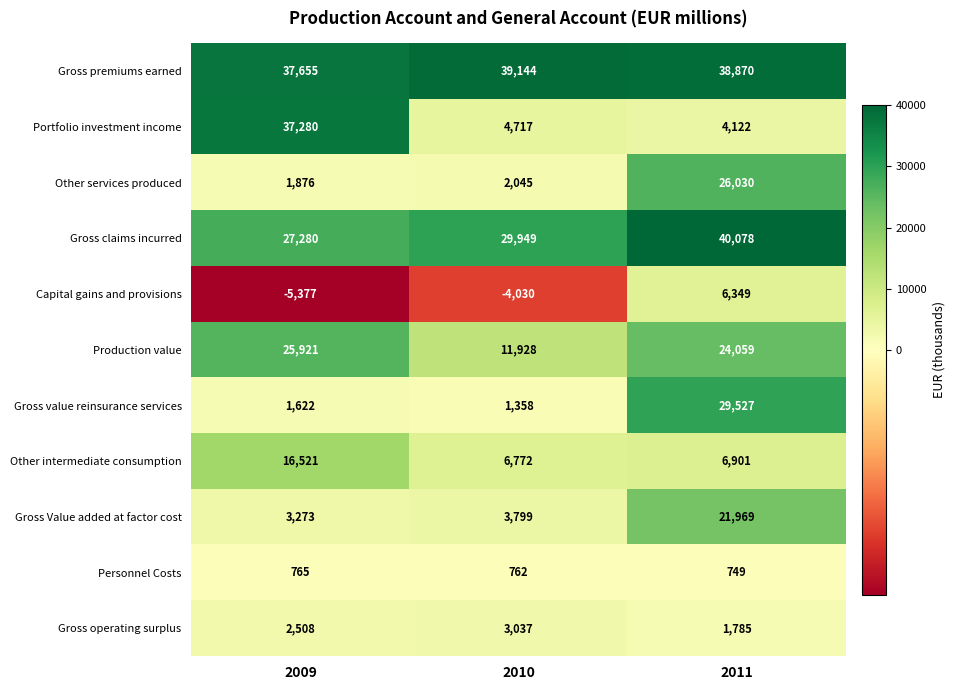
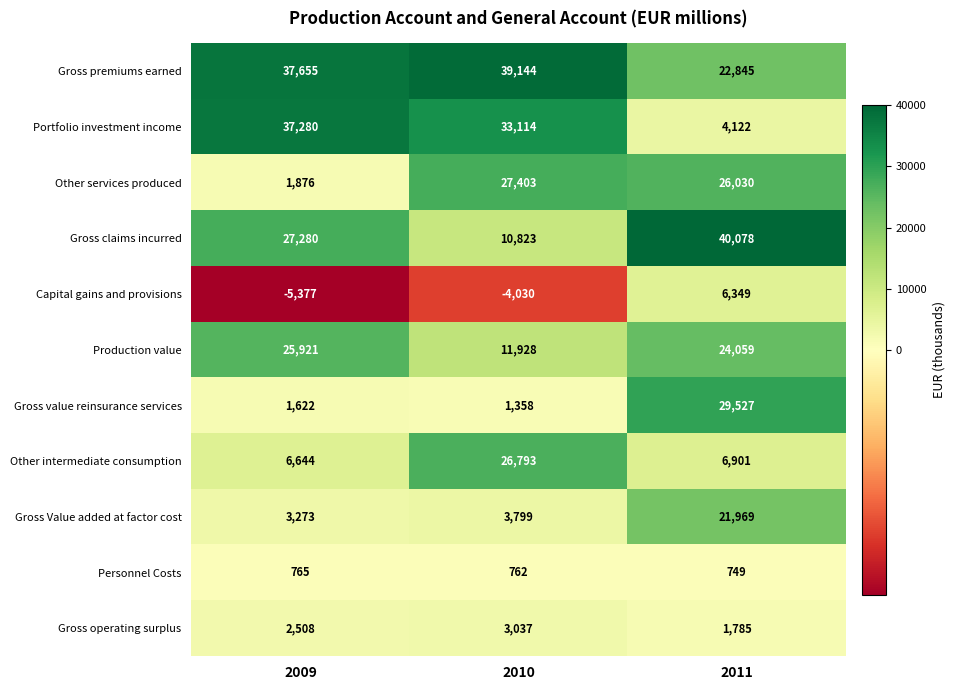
  {
    "Gross premiums earned": {
      "2009": "37,655",
      "2010": "39,144",
-     "2011": "38,870"
+     "2011": "22,845"
    },
    "Portfolio investment income": {
      "2009": "37,280",
-     "2010": "4,717",
+     "2010": "33,114",
      "2011": "4,122"
    },
    "Other services produced": {
      "2009": "1,876",
-     "2010": "2,045",
+     "2010": "27,403",
      "2011": "26,030"
    },
    "Gross claims incurred": {
      "2009": "27,280",
-     "2010": "29,949",
+     "2010": "10,823",
      "2011": "40,078"
    },
    "Capital gains and provisions": {
      "2009": "-5,377",
      "2010": "-4,030",
      "2011": "6,349"
    },
    "Production value": {
      "2009": "25,921",
      "2010": "11,928",
      "2011": "24,059"
    },
    "Gross value reinsurance services": {
      "2009": "1,622",
      "2010": "1,358",
      "2011": "29,527"
    },
    "Other intermediate consumption": {
-     "2009": "16,521",
-     "2010": "6,772",
+     "2009": "6,644",
+     "2010": "26,793",
      "2011": "6,901"
    },
    "Gross Value added at factor cost": {
      "2009": "3,273",
      "2010": "3,799",
      "2011": "21,969"
    },
    "Personnel Costs": {
      "2009": "765",
      "2010": "762",
      "2011": "749"
    },
    "Gross operating surplus": {
      "2009": "2,508",
      "2010": "3,037",
      "2011": "1,785"
    }
  }
